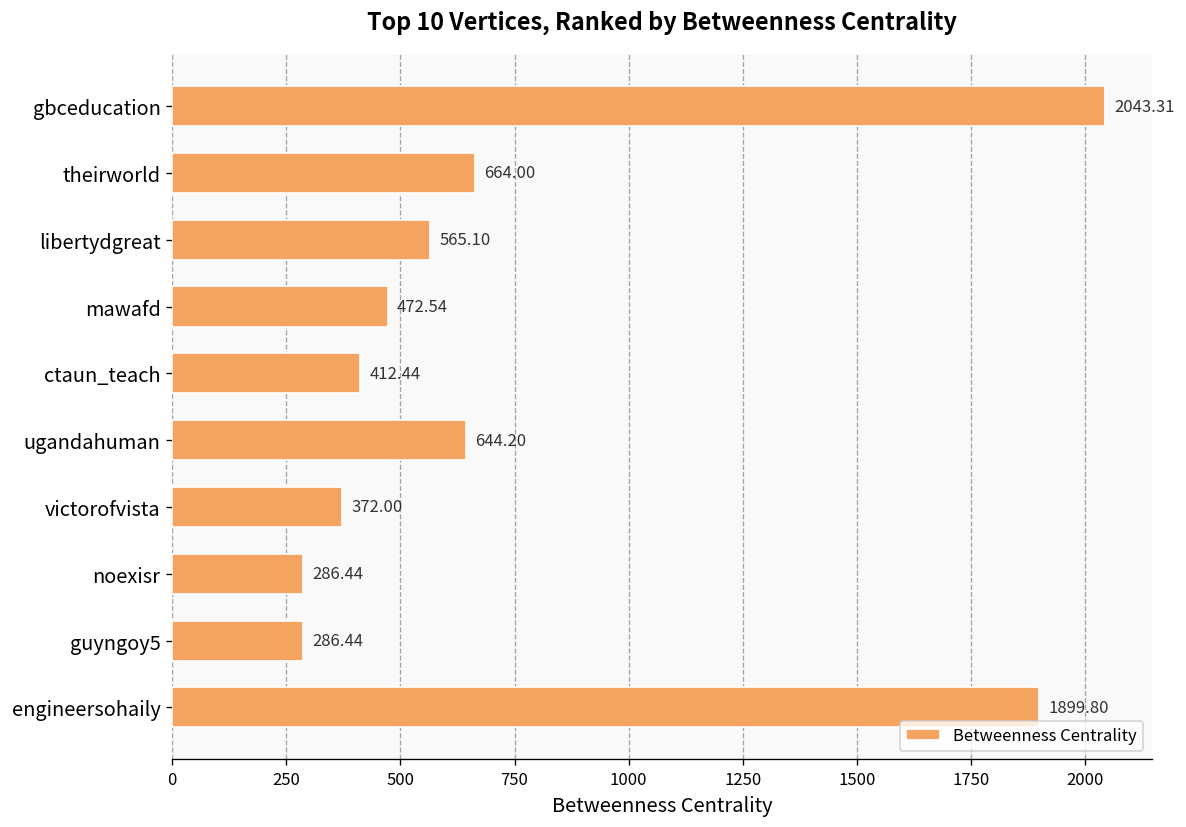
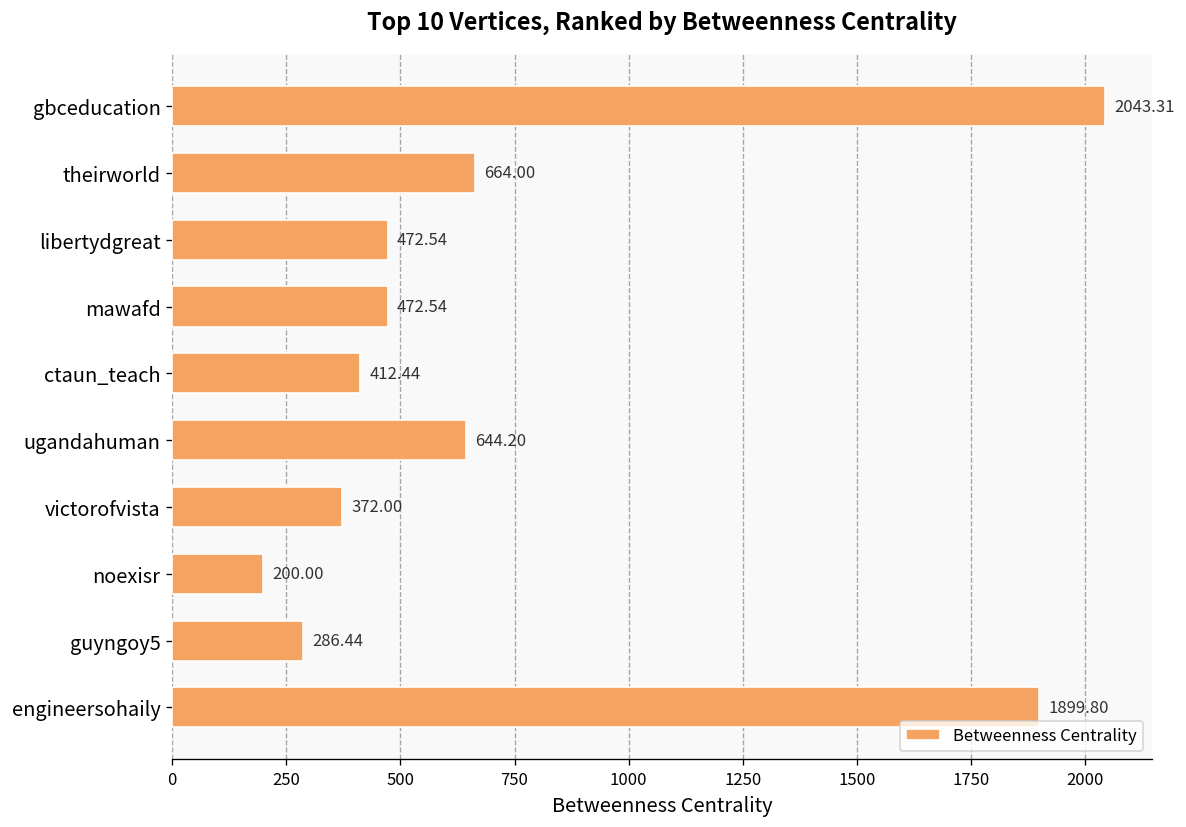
  {
    "gbceducation": 2043.31,
    "theirworld": 664.00,
-   "libertydgreat": 565.10,
+   "libertydgreat": 472.54,
    "mawafd": 472.54,
    "ctaun_teach": 412.44,
    "ugandahuman": 644.20,
    "victorofvista": 372.00,
-   "noexisr": 286.44,
+   "noexisr": 200.00,
    "guyngoy5": 286.44,
    "engineersohaily": 1899.80
  }
